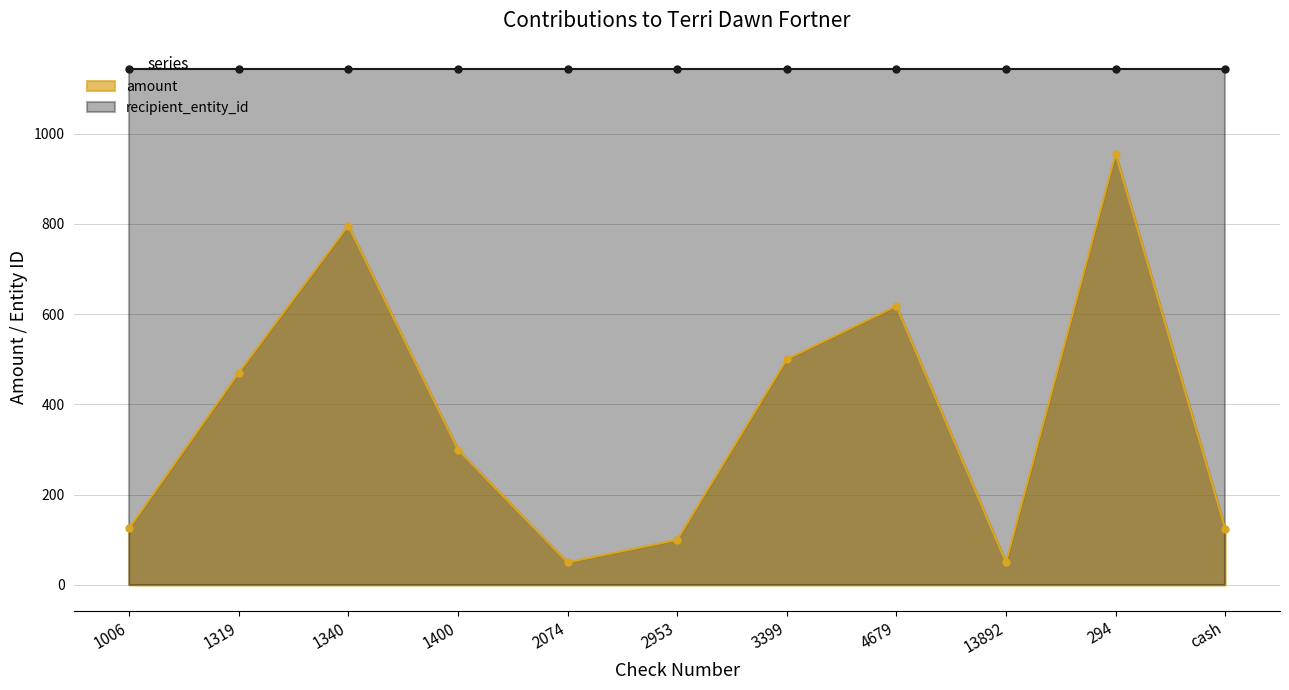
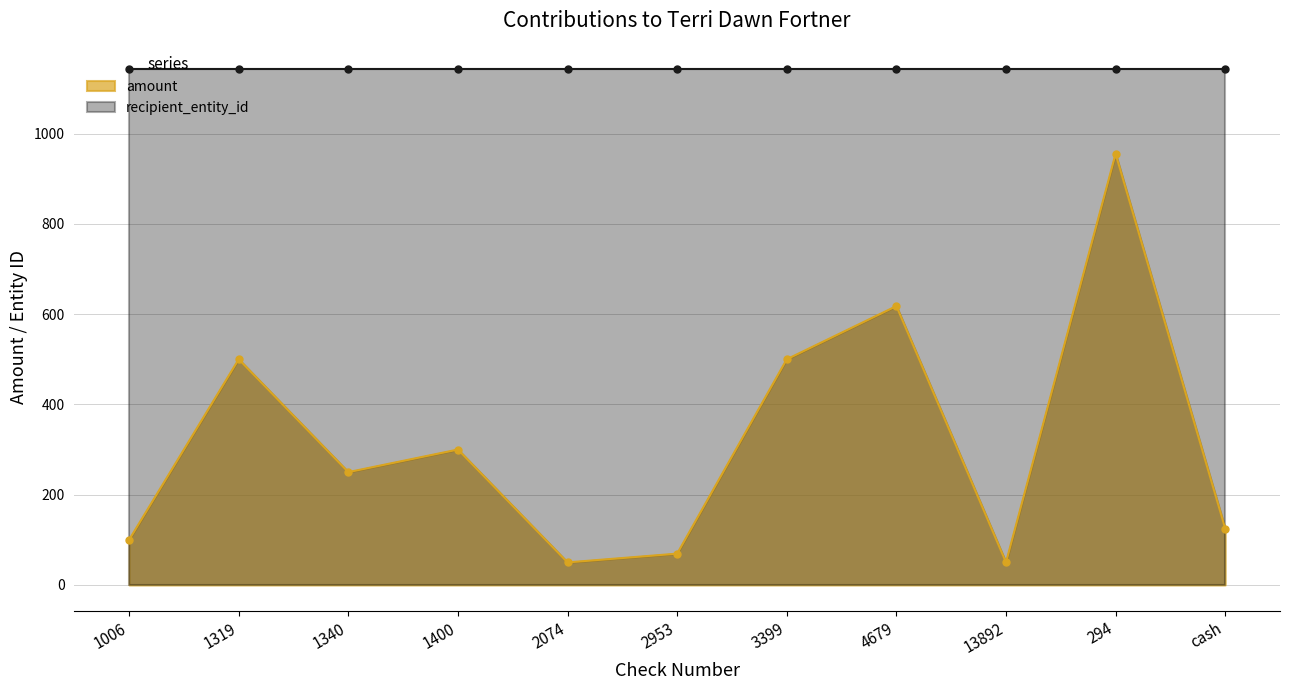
  {
    "amount": {
-     "1006": 130,
-     "1319": 470,
-     "1340": 800,
+     "1006": 100,
+     "1319": 500,
+     "1340": 250,
      "1400": 300,
      "2074": 50,
-     "2953": 100,
+     "2953": 70,
      "3399": 500,
      "4679": 620,
      "13892": 50,
      "294": 960,
      "cash": 130
    },
    "recipient_entity_id": {
      "1006": 1140,
      "1319": 1140,
      "1340": 1140,
      "1400": 1140,
      "2074": 1140,
      "2953": 1140,
      "3399": 1140,
      "4679": 1140,
      "13892": 1140,
      "294": 1140,
      "cash": 1140
    }
  }
